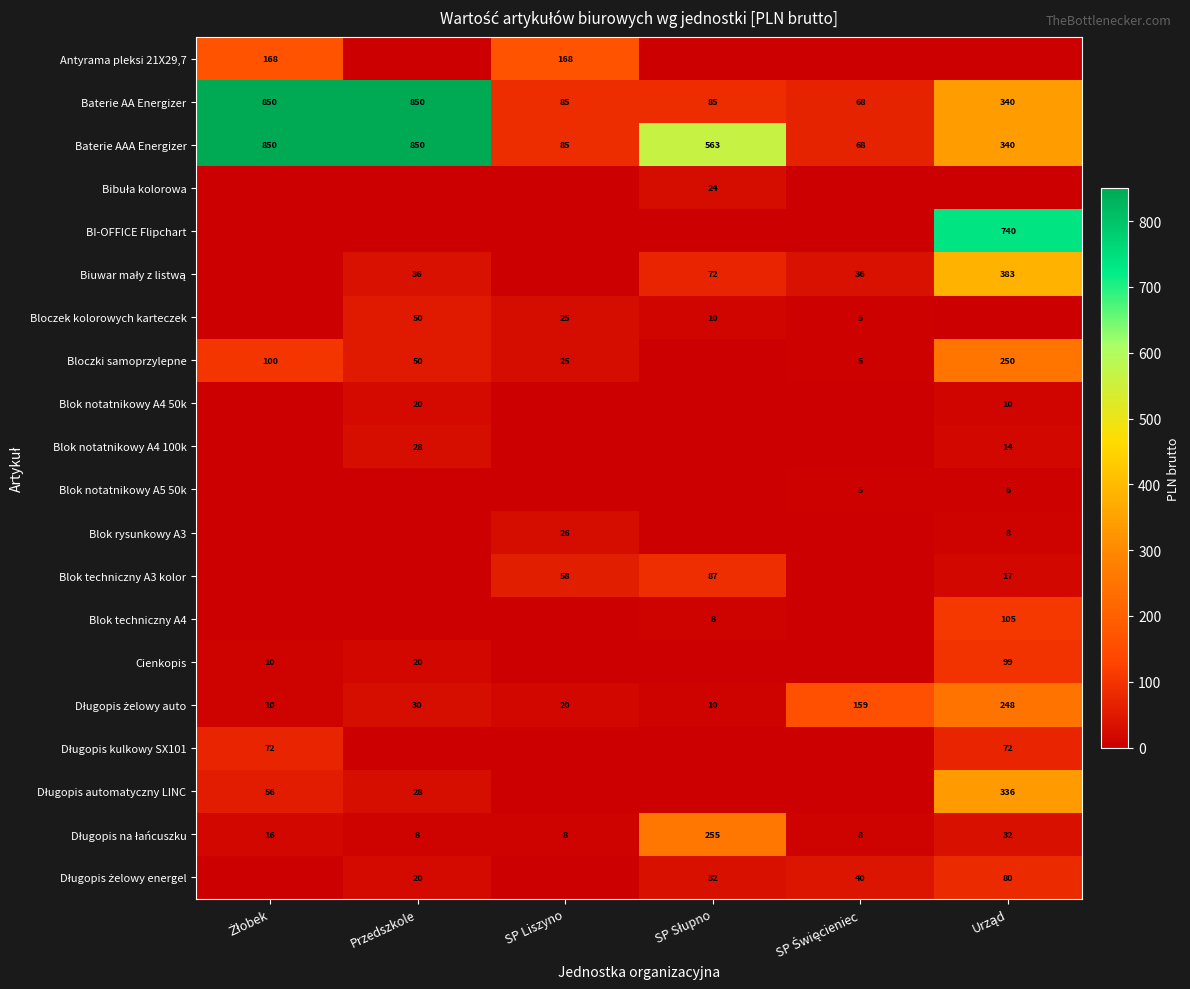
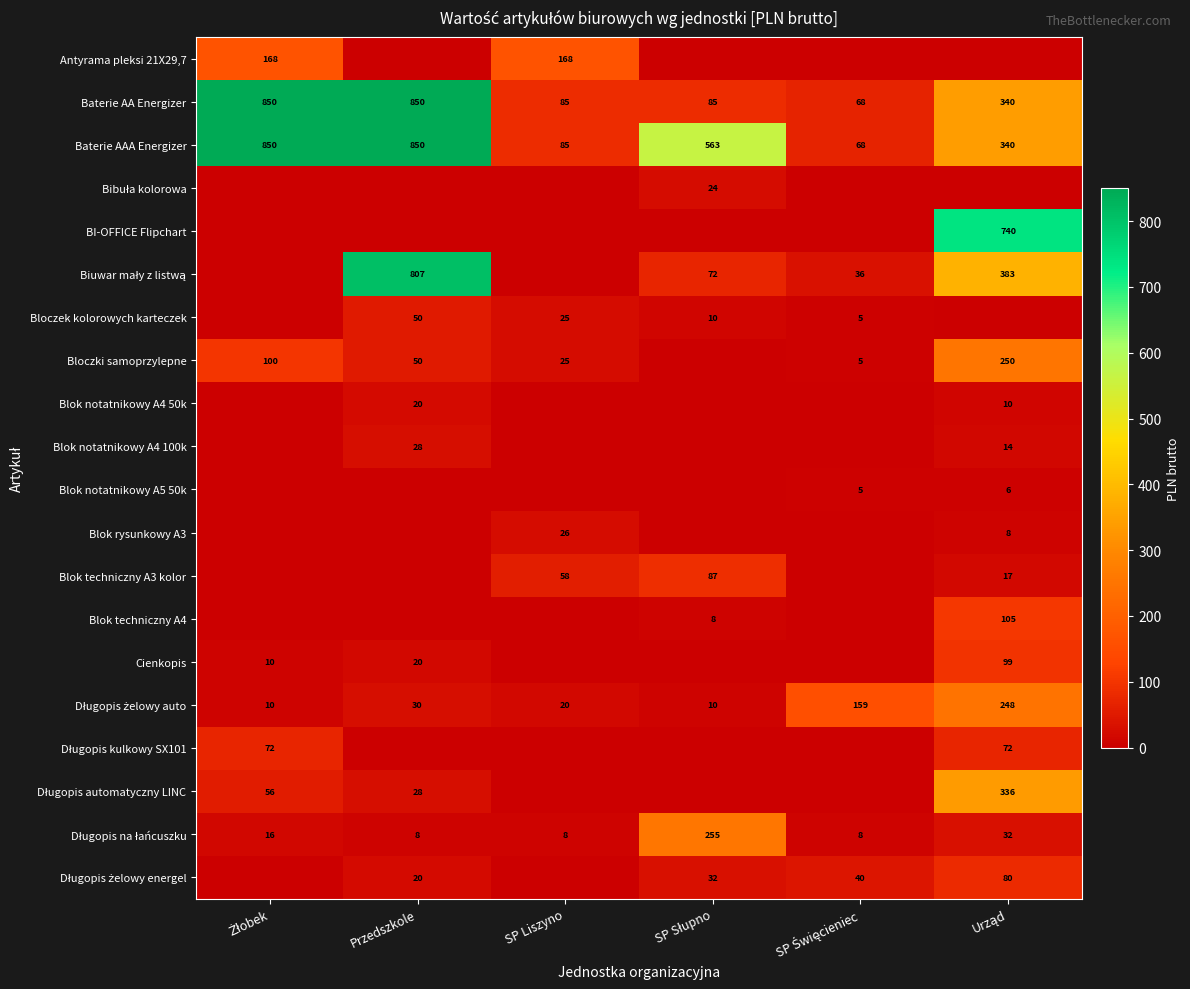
  {
    "Antyrama pleksi 21X29,7": {
      "Żłobek": 168,
      "SP Liszyno": 168
    },
    "Baterie AA Energizer": {
      "Żłobek": 850,
      "Przedszkole": 850,
      "SP Liszyno": 85,
      "SP Słupno": 85,
      "SP Święcieniec": 68,
      "Urząd": 340
    },
    "Baterie AAA Energizer": {
      "Żłobek": 850,
      "Przedszkole": 850,
      "SP Liszyno": 85,
      "SP Słupno": 563,
      "SP Święcieniec": 68,
      "Urząd": 340
    },
    "Bibuła kolorowa": {
      "SP Słupno": 24
    },
    "BI-OFFICE Flipchart": {
      "Urząd": 740
    },
    "Biuwar mały z listwą": {
-     "Przedszkole": 36,
+     "Przedszkole": 807,
      "SP Słupno": 72,
      "SP Święcieniec": 36,
      "Urząd": 383
    },
    "Bloczek kolorowych karteczek": {
      "Przedszkole": 50,
      "SP Liszyno": 25,
      "SP Słupno": 10,
      "SP Święcieniec": 5
    },
    "Bloczki samoprzylepne": {
      "Żłobek": 100,
      "Przedszkole": 50,
      "SP Liszyno": 25,
      "SP Święcieniec": 5,
      "Urząd": 250
    },
    "Blok notatnikowy A4 50k": {
      "Przedszkole": 20,
      "Urząd": 10
    },
    "Blok notatnikowy A4 100k": {
      "Przedszkole": 28,
      "Urząd": 14
    },
    "Blok notatnikowy A5 50k": {
      "SP Święcieniec": 5,
      "Urząd": 6
    },
    "Blok rysunkowy A3": {
      "SP Liszyno": 26,
      "Urząd": 8
    },
    "Blok techniczny A3 kolor": {
      "SP Liszyno": 58,
      "SP Słupno": 87,
      "Urząd": 17
    },
    "Blok techniczny A4": {
      "SP Słupno": 8,
      "Urząd": 105
    },
    "Cienkopis": {
      "Żłobek": 10,
      "Przedszkole": 20,
      "Urząd": 99
    },
    "Długopis żelowy auto": {
      "Żłobek": 10,
      "Przedszkole": 30,
      "SP Liszyno": 20,
      "SP Słupno": 10,
      "SP Święcieniec": 159,
      "Urząd": 248
    },
    "Długopis kulkowy SX101": {
      "Żłobek": 72,
      "Urząd": 72
    },
    "Długopis automatyczny LINC": {
      "Żłobek": 56,
      "Przedszkole": 28,
      "Urząd": 336
    },
    "Długopis na łańcuszku": {
      "Żłobek": 16,
      "Przedszkole": 8,
      "SP Liszyno": 8,
      "SP Słupno": 255,
      "SP Święcieniec": 8,
      "Urząd": 32
    },
    "Długopis żelowy energel": {
      "Przedszkole": 20,
      "SP Słupno": 32,
      "SP Święcieniec": 40,
      "Urząd": 80
    }
  }
